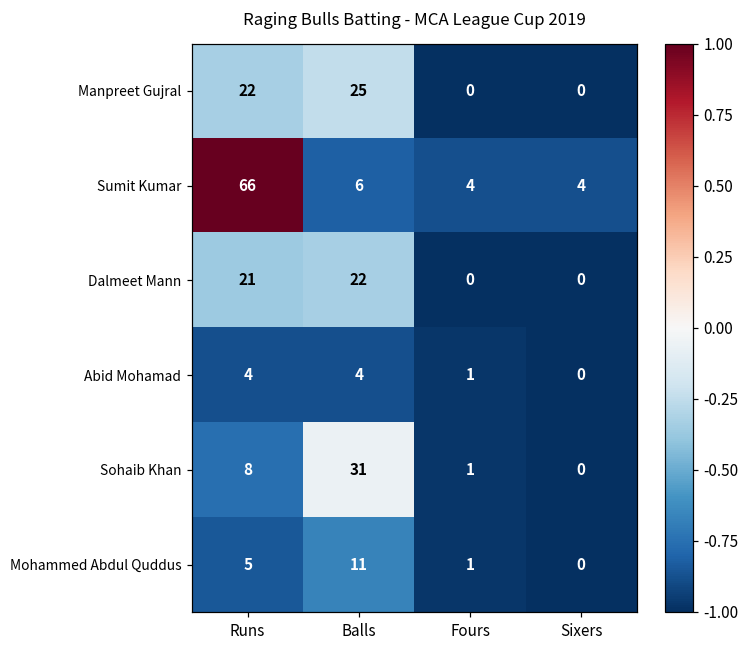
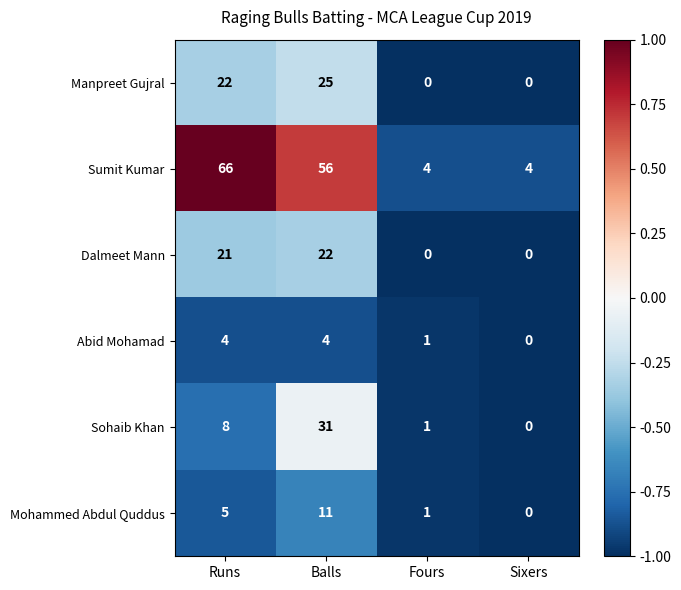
  {
    "Manpreet Gujral": {
      "Runs": 22,
      "Balls": 25,
      "Fours": 0,
      "Sixers": 0
    },
    "Sumit Kumar": {
      "Runs": 66,
-     "Balls": 6,
+     "Balls": 56,
      "Fours": 4,
      "Sixers": 4
    },
    "Dalmeet Mann": {
      "Runs": 21,
      "Balls": 22,
      "Fours": 0,
      "Sixers": 0
    },
    "Abid Mohamad": {
      "Runs": 4,
      "Balls": 4,
      "Fours": 1,
      "Sixers": 0
    },
    "Sohaib Khan": {
      "Runs": 8,
      "Balls": 31,
      "Fours": 1,
      "Sixers": 0
    },
    "Mohammed Abdul Quddus": {
      "Runs": 5,
      "Balls": 11,
      "Fours": 1,
      "Sixers": 0
    }
  }
